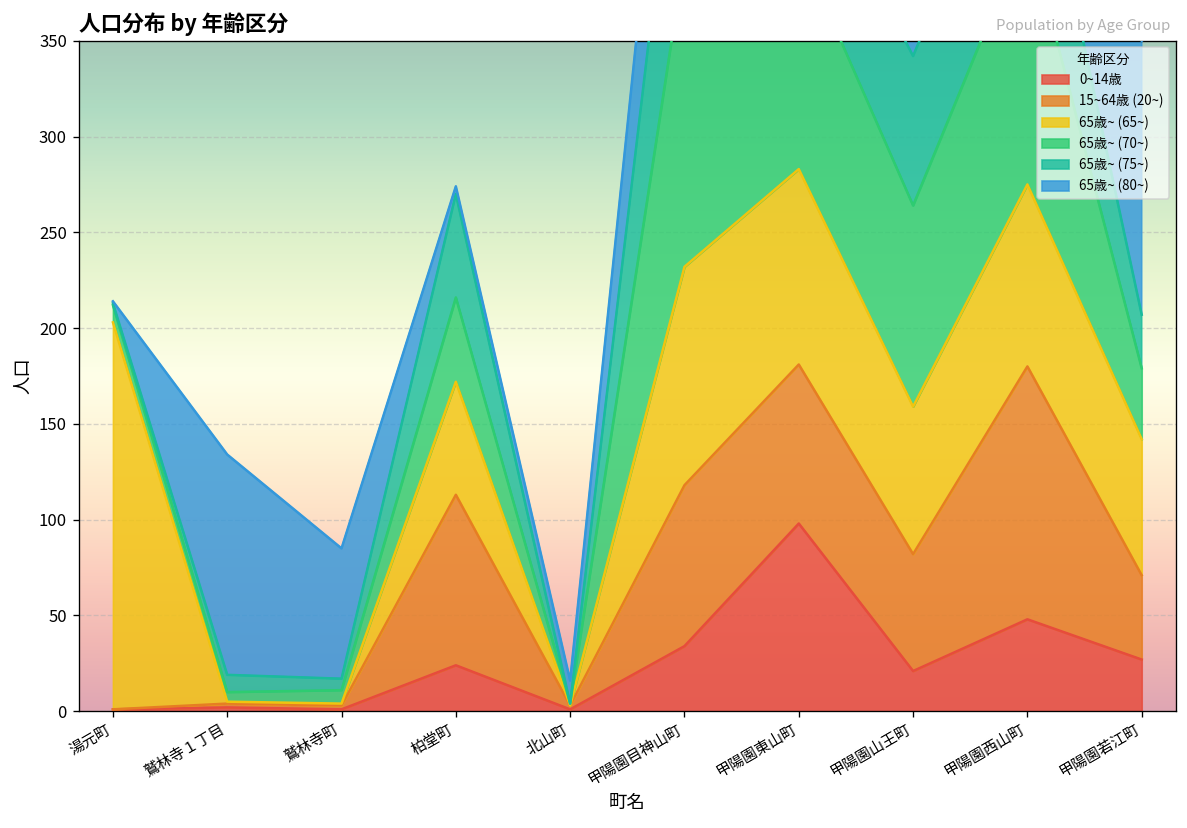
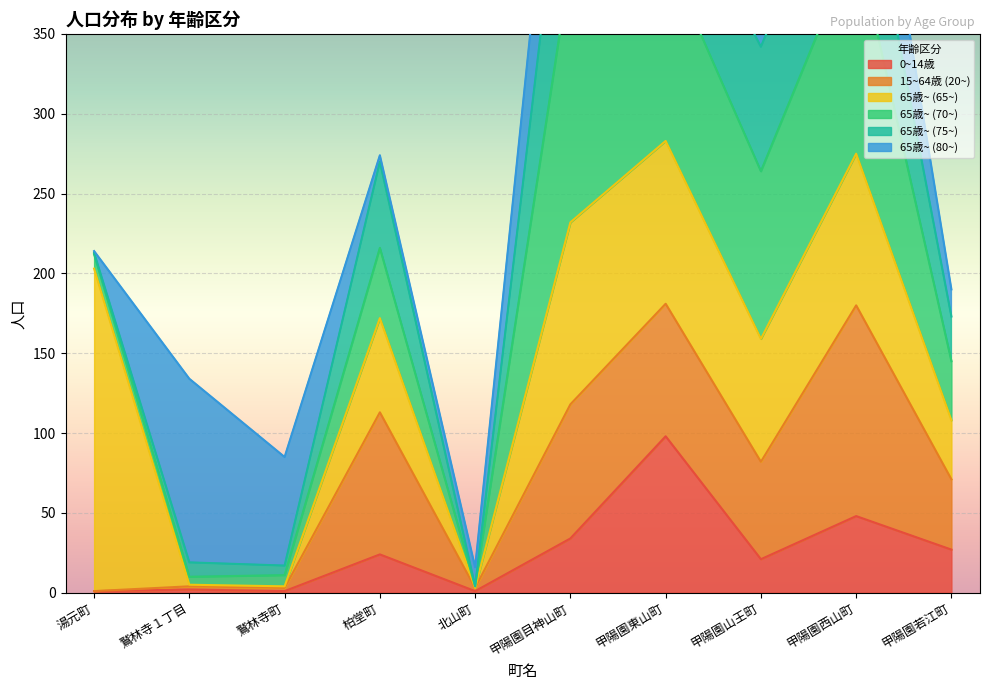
  {
    "65歳~ (65~)": {
      "湯元町": 202,
      "柏堂町": 59,
      "甲陽園目神山町": 114,
      "甲陽園東山町": 102,
      "甲陽園山王町": 77,
      "甲陽園西山町": 95,
-     "甲陽園若江町": 71
+     "甲陽園若江町": 37
    },
    "65歳~ (80~)": {
      "鷲林寺１丁目": 115,
      "鷲林寺町": 68,
      "柏堂町": 4,
      "北山町": 12,
-     "甲陽園若江町": 143
+     "甲陽園若江町": 17
    }
  }
